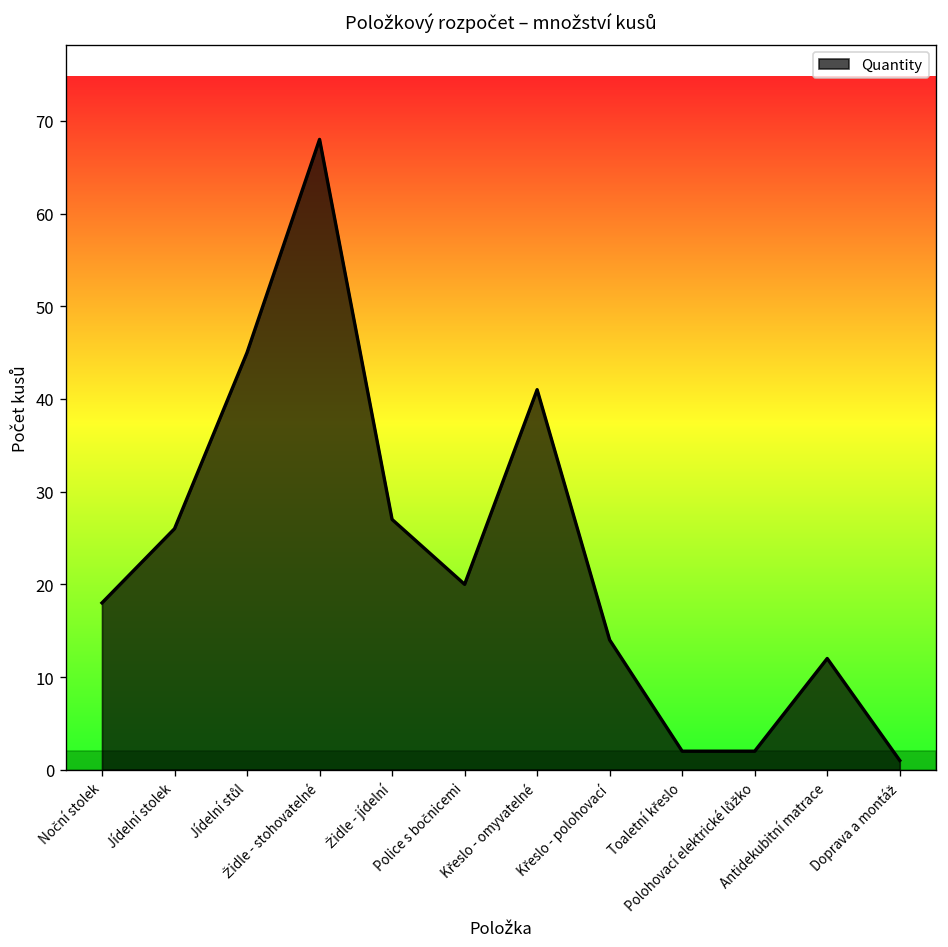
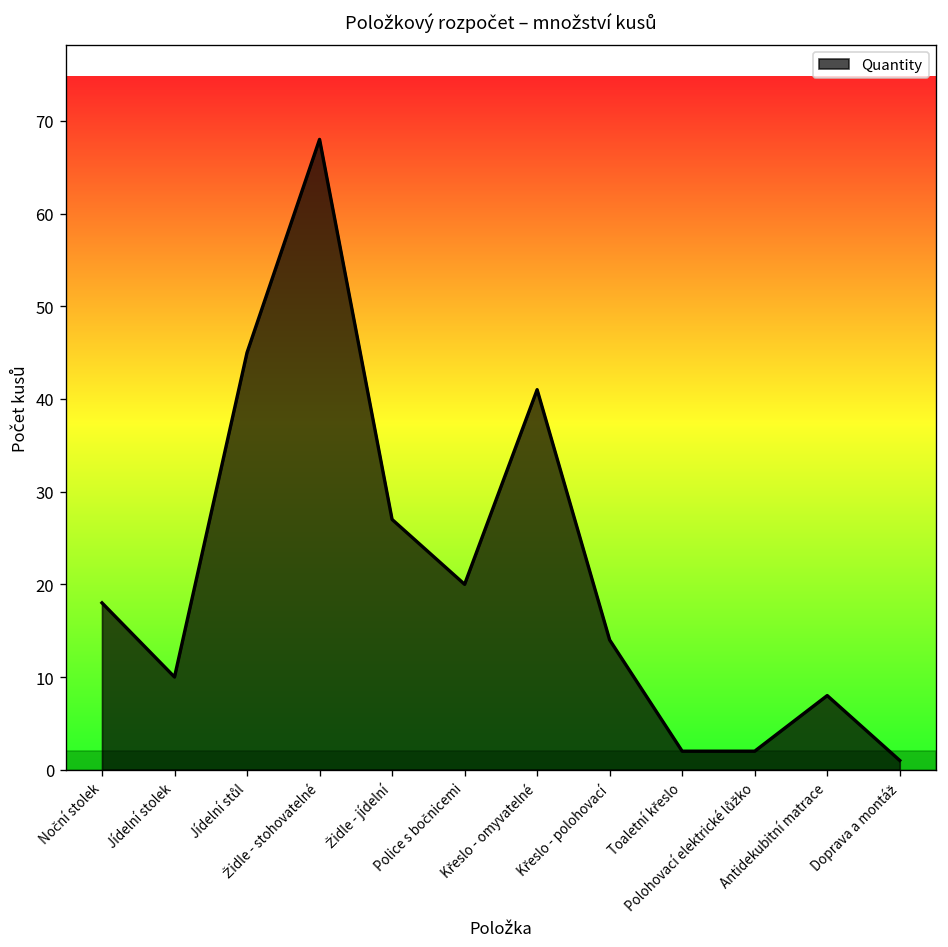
  {
    "Noční stolek": 18,
-   "Jídelní stolek": 26,
+   "Jídelní stolek": 10,
    "Jídelní stůl": 45,
    "Židle - stohovatelné": 68,
    "Židle - jídelní": 27,
    "Police s bočnicemi": 20,
    "Křeslo - omyvatelné": 41,
    "Křeslo - polohovací": 14,
-   "Antidekubitní matrace": 12
+   "Antidekubitní matrace": 8
  }
